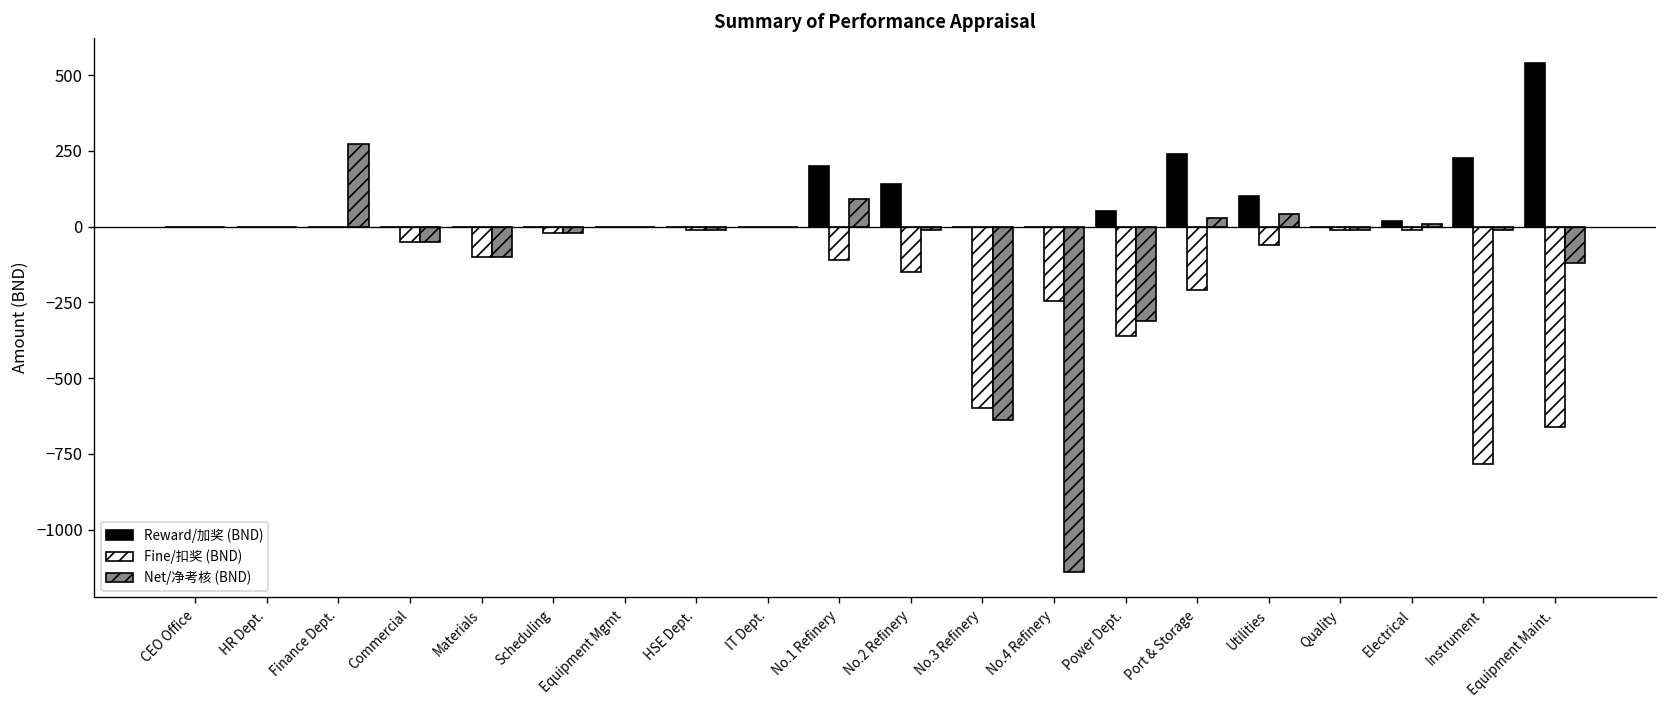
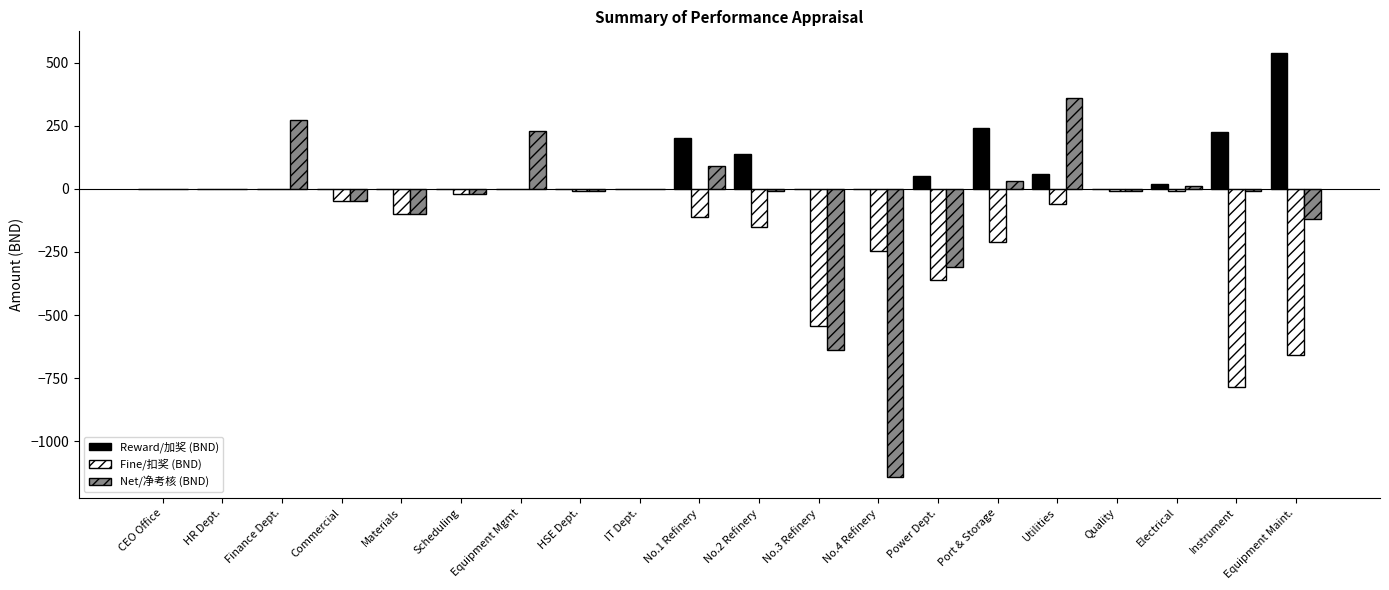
  {
    "Reward/加奖 (BND)": {
      "CEO Office": 0,
      "HR Dept.": 0,
      "Finance Dept.": 0,
      "Commercial": 0,
      "Materials": 0,
      "Scheduling": 0,
      "Equipment Mgmt": 0,
      "HSE Dept.": 0,
      "IT Dept.": 0,
      "No.1 Refinery": 200,
      "No.2 Refinery": 140,
      "No.3 Refinery": 0,
      "No.4 Refinery": 0,
      "Power Dept.": 50,
      "Port & Storage": 240,
-     "Utilities": 100,
+     "Utilities": 60,
      "Quality": 0,
      "Electrical": 20,
      "Instrument": 230,
      "Equipment Maint.": 540
    },
    "Fine/扣奖 (BND)": {
      "CEO Office": 0,
      "HR Dept.": 0,
      "Finance Dept.": 0,
      "Commercial": -50,
      "Materials": -100,
      "Scheduling": -20,
      "Equipment Mgmt": 0,
      "HSE Dept.": -10,
      "IT Dept.": 0,
      "No.1 Refinery": -110,
      "No.2 Refinery": -150,
-     "No.3 Refinery": -600,
+     "No.3 Refinery": -540,
      "No.4 Refinery": -250,
      "Power Dept.": -360,
      "Port & Storage": -210,
      "Utilities": -60,
      "Quality": -10,
      "Electrical": -10,
      "Instrument": -780,
      "Equipment Maint.": -660
    },
    "Net/净考核 (BND)": {
      "CEO Office": 0,
      "HR Dept.": 0,
      "Finance Dept.": 270,
      "Commercial": -50,
      "Materials": -100,
      "Scheduling": -20,
-     "Equipment Mgmt": 0,
+     "Equipment Mgmt": 230,
      "HSE Dept.": -10,
      "IT Dept.": 0,
      "No.1 Refinery": 90,
      "No.2 Refinery": -10,
      "No.3 Refinery": -640,
      "No.4 Refinery": -1140,
      "Power Dept.": -310,
      "Port & Storage": 30,
-     "Utilities": 40,
+     "Utilities": 360,
      "Quality": -10,
      "Electrical": 10,
      "Instrument": -10,
      "Equipment Maint.": -120
    }
  }
